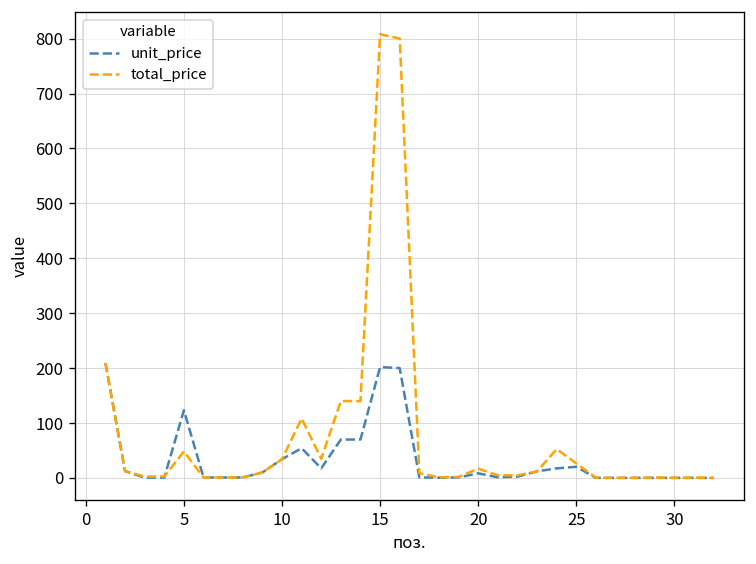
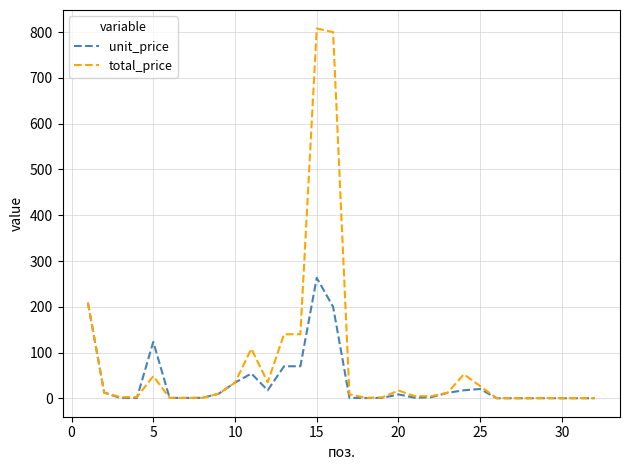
  {
    "unit_price": {
      "5": 120,
-     "15": 200,
+     "15": 260,
      "20": 10,
      "25": 20
    },
    "total_price": {
      "5": 50,
      "15": 810,
      "20": 20,
      "25": 30
    }
  }
